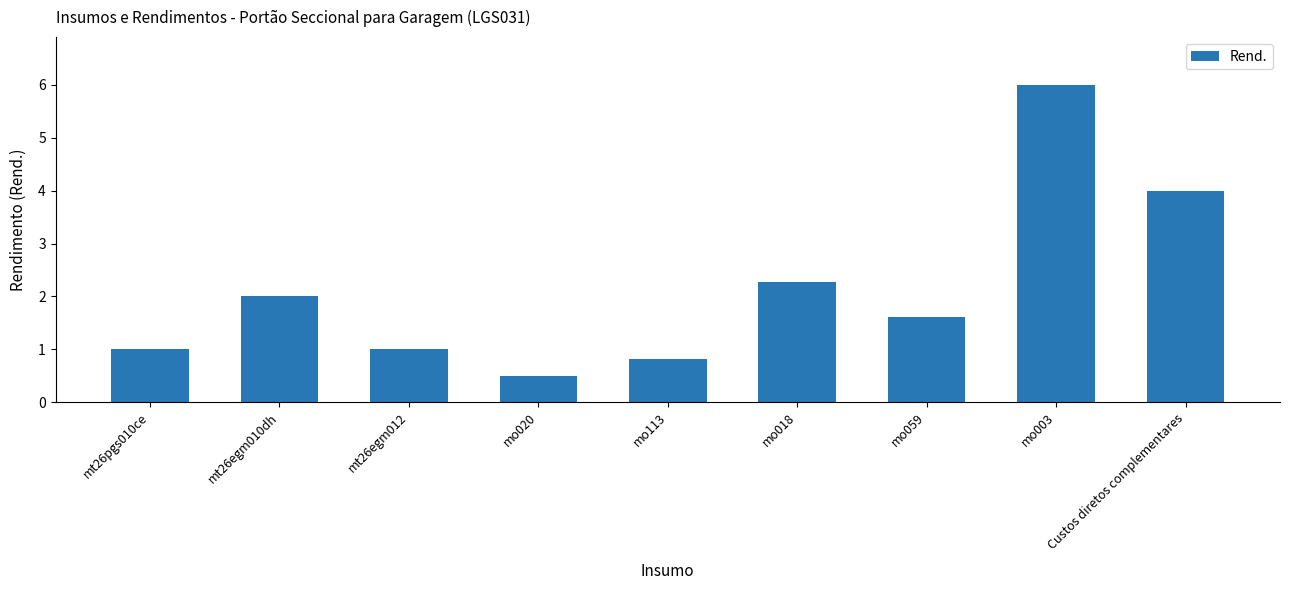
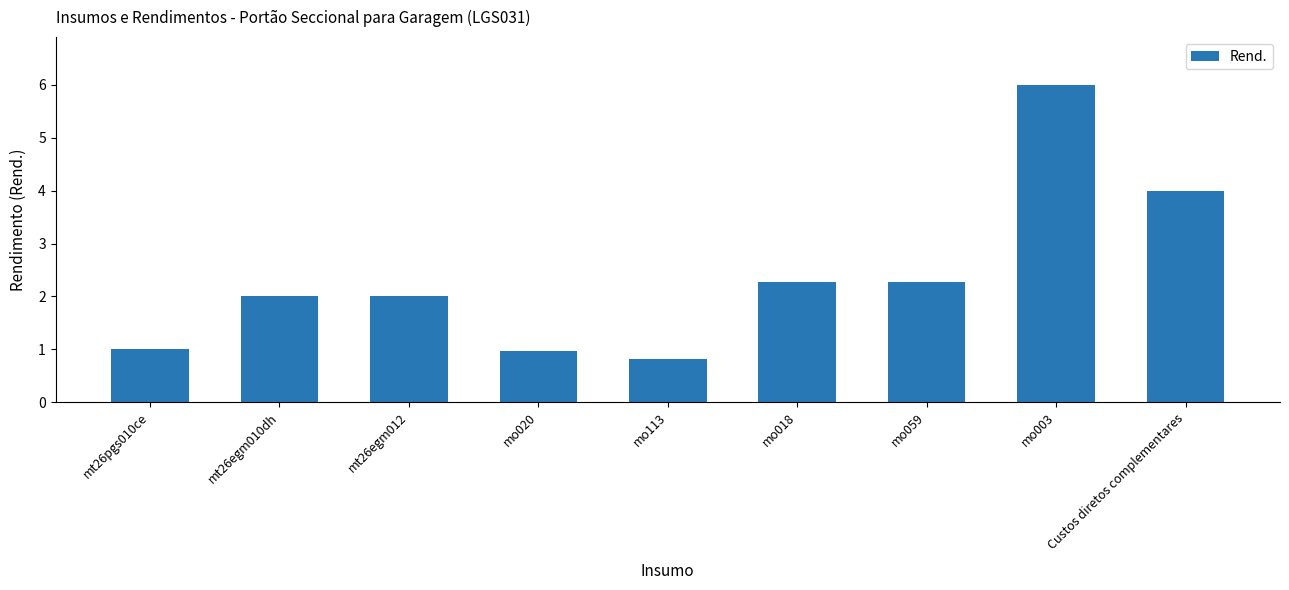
  {
    "mt26pgs010ce": 1.0,
    "mt26egm010dh": 2.0,
-   "mt26egm012": 1,
-   "mo020": 0.5,
+   "mt26egm012": 2,
+   "mo020": 1.0,
    "mo113": 0.8,
    "mo018": 2.3,
-   "mo059": 1.6,
+   "mo059": 2.3,
    "mo003": 6.0,
    "Custos diretos complementares": 4.0
  }
